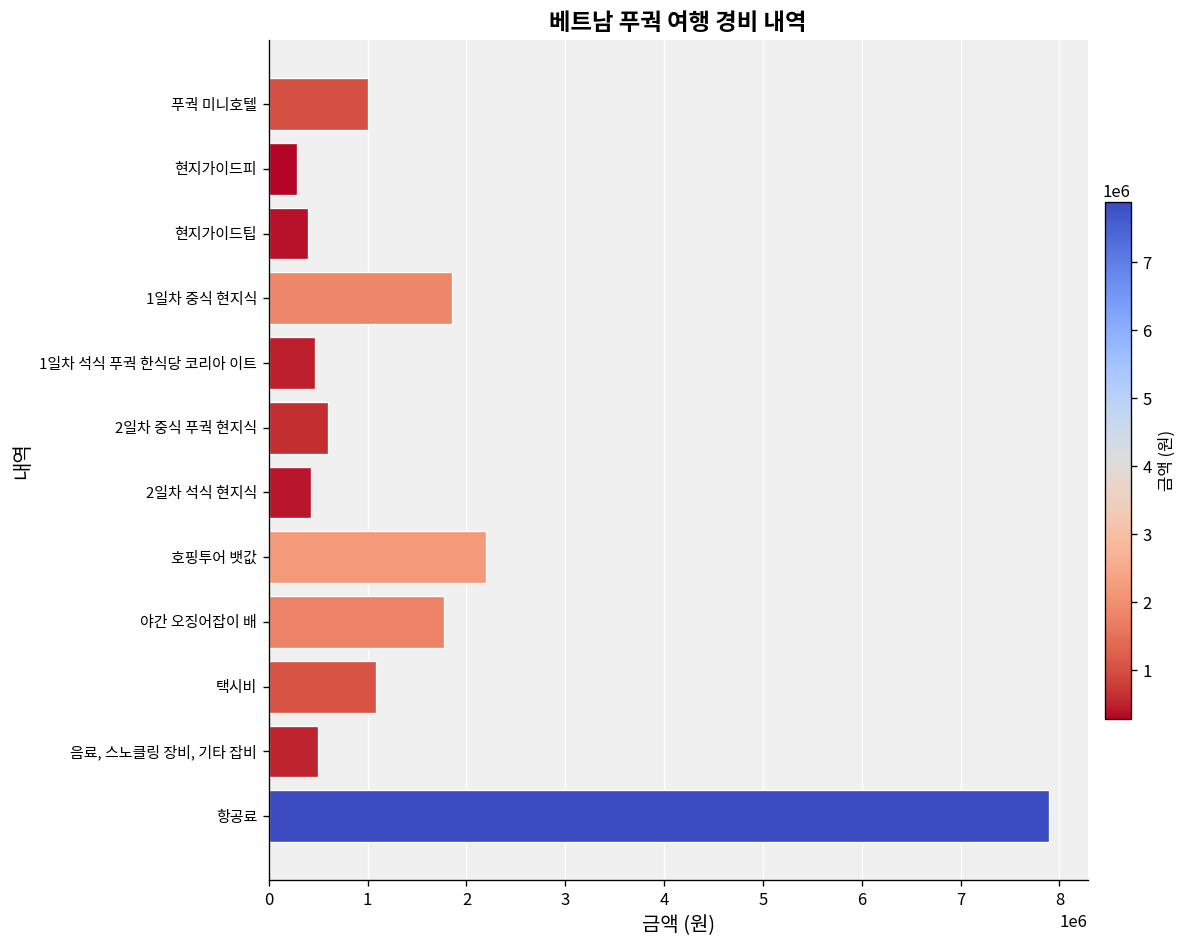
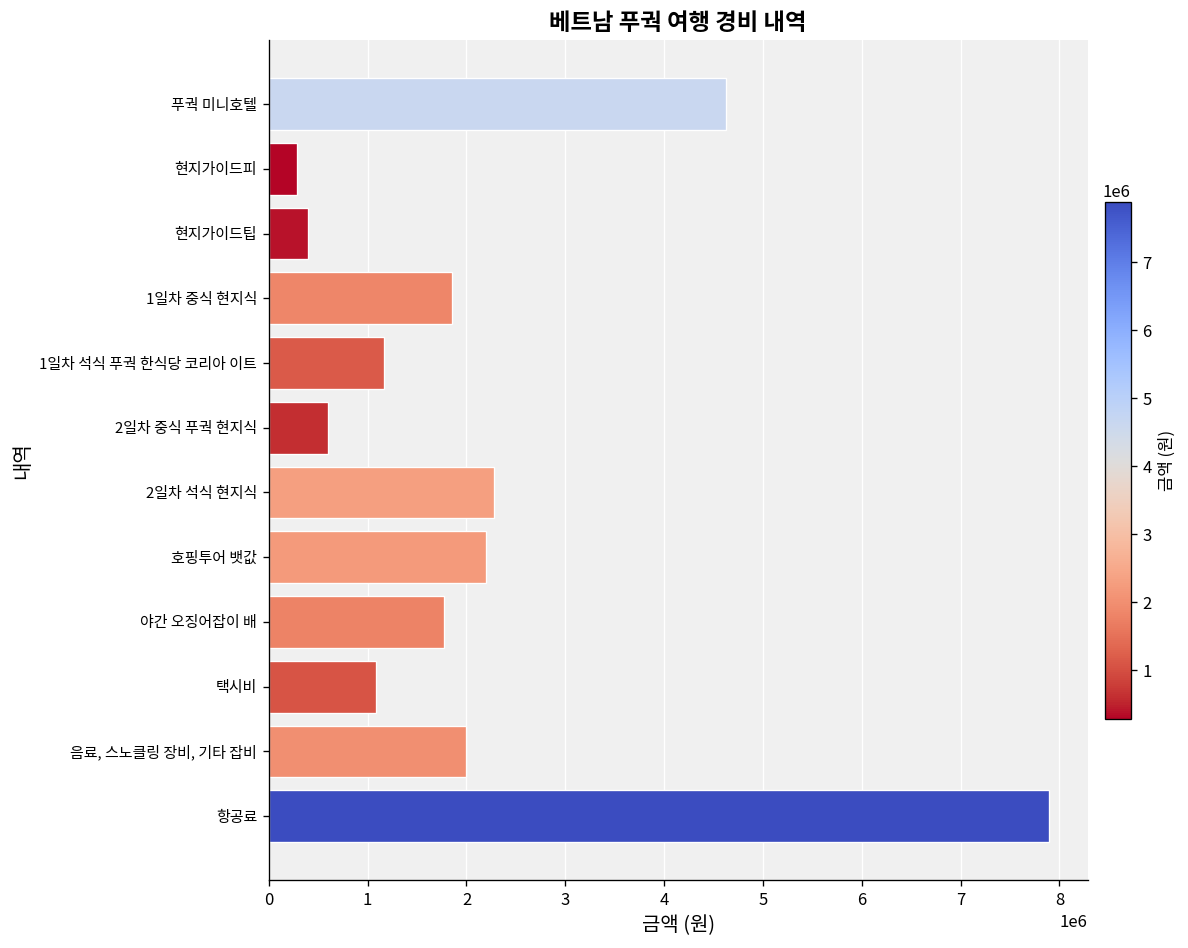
  {
-   "푸궉 미니호텔": 1000000,
+   "푸궉 미니호텔": 4600000,
    "현지가이드피": 300000,
    "현지가이드팁": 400000,
    "1일차 중식 현지식": 1900000,
-   "1일차 석식 푸궉 한식당 코리아 이트": 500000,
+   "1일차 석식 푸궉 한식당 코리아 이트": 1200000,
    "2일차 중식 푸궉 현지식": 600000,
-   "2일차 석식 현지식": 400000,
+   "2일차 석식 현지식": 2300000,
    "호핑투어 뱃값": 2200000,
    "야간 오징어잡이 배": 1800000,
    "택시비": 1100000,
-   "음료, 스노클링 장비, 기타 잡비": 500000,
+   "음료, 스노클링 장비, 기타 잡비": 2000000,
    "항공료": 7900000
  }
